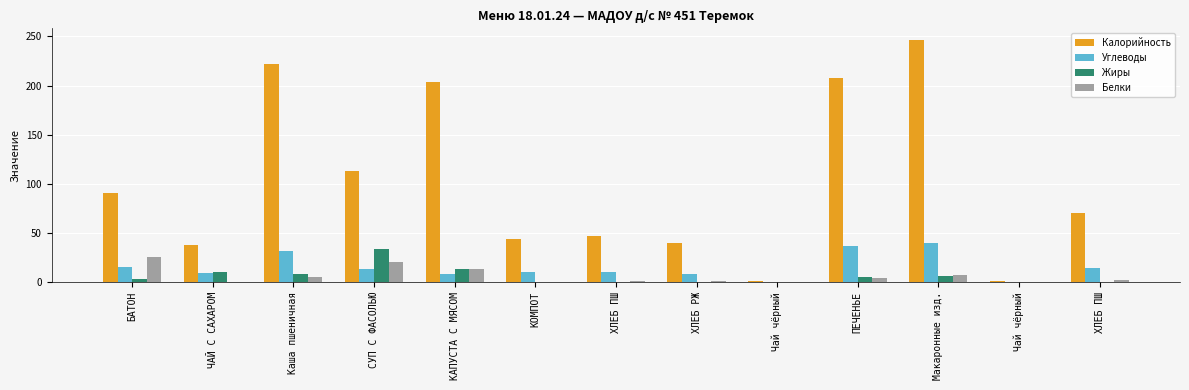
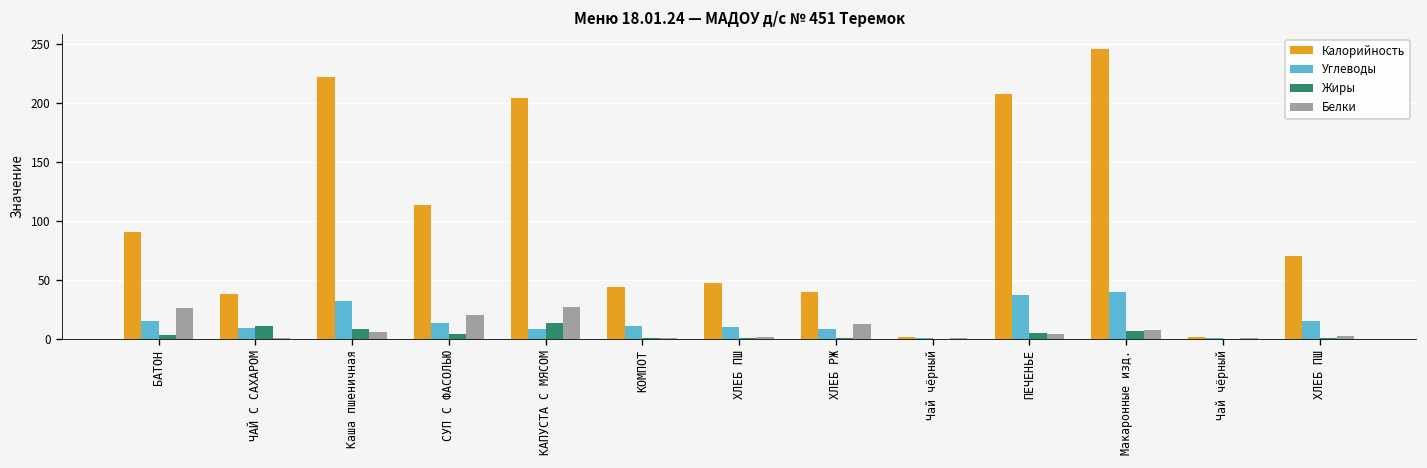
  {
    "Калорийность": {
      "БАТОН": 90,
      "ЧАЙ С САХАРОМ": 40,
      "Каша пшеничная": 220,
      "СУП С ФАСОЛЬЮ": 110,
      "КАПУСТА С МЯСОМ": 200,
      "КОМПОТ": 40,
      "ХЛЕБ РЖ": 40,
      "ПЕЧЕНЬЕ": 210,
      "Макаронные изд.": 250
    },
    "Углеводы": {
      "БАТОН": 20,
      "ЧАЙ С САХАРОМ": 10,
      "Каша пшеничная": 30,
      "СУП С ФАСОЛЬЮ": 10,
      "КАПУСТА С МЯСОМ": 10,
      "КОМПОТ": 10,
      "ХЛЕБ РЖ": 10,
      "ПЕЧЕНЬЕ": 40,
      "Макаронные изд.": 40
    },
    "Жиры": {
      "БАТОН": 0,
      "ЧАЙ С САХАРОМ": 10,
      "Каша пшеничная": 10,
-     "СУП С ФАСОЛЬЮ": 30,
+     "СУП С ФАСОЛЬЮ": 0,
      "КАПУСТА С МЯСОМ": 10,
      "ПЕЧЕНЬЕ": 0,
      "Макаронные изд.": 10
    },
    "Белки": {
      "БАТОН": 30,
      "Каша пшеничная": 10,
      "СУП С ФАСОЛЬЮ": 20,
-     "КАПУСТА С МЯСОМ": 10,
-     "ХЛЕБ РЖ": 0,
+     "КАПУСТА С МЯСОМ": 30,
+     "ХЛЕБ РЖ": 10,
      "ПЕЧЕНЬЕ": 0,
      "Макаронные изд.": 10
    }
  }
